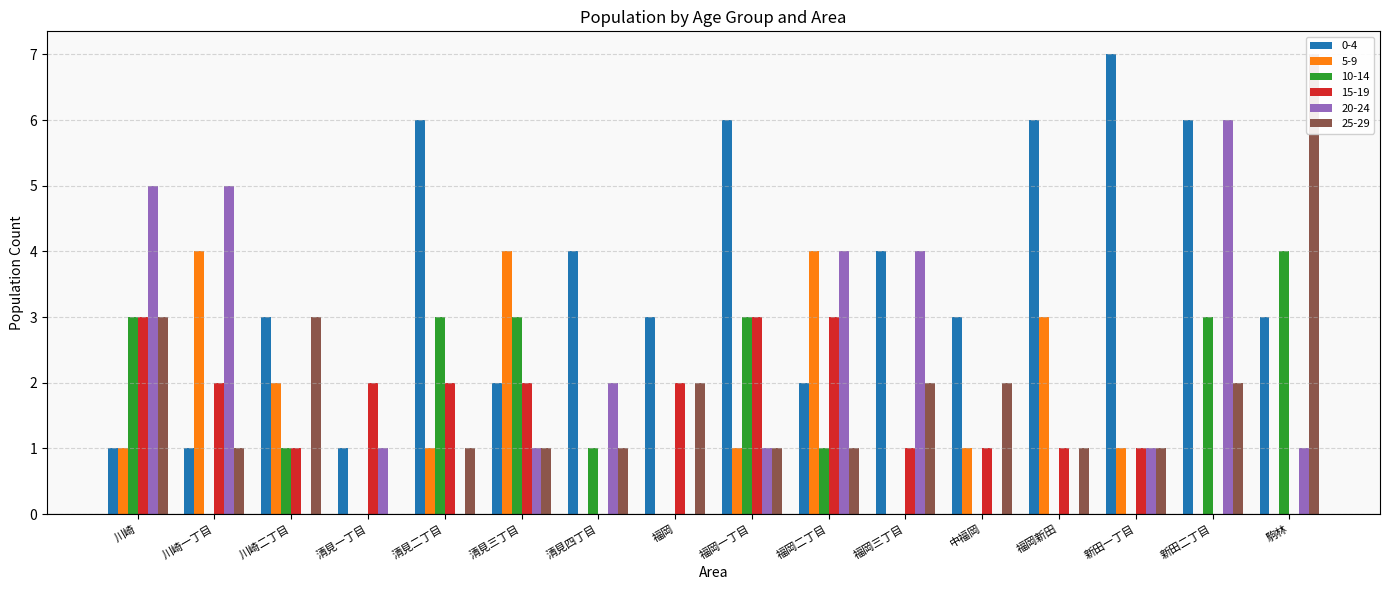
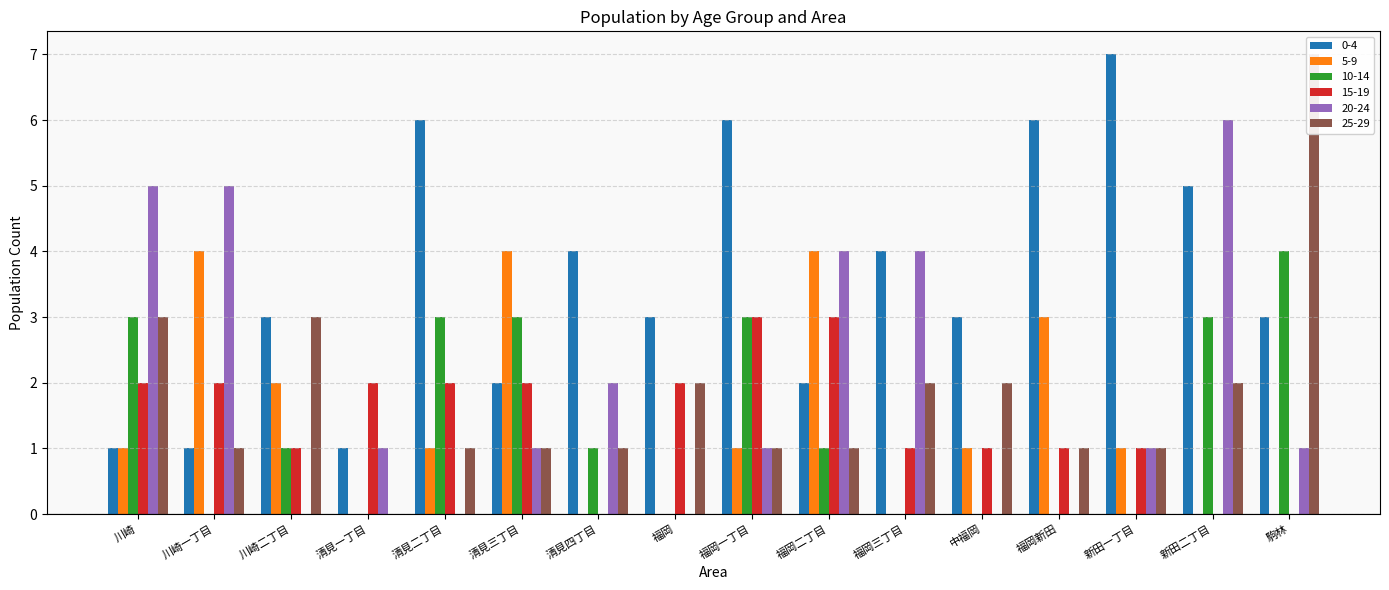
  {
    "0-4": {
      "川崎": 1,
      "川崎一丁目": 1,
      "川崎二丁目": 3,
      "清見一丁目": 1,
      "清見二丁目": 6,
      "清見三丁目": 2,
      "清見四丁目": 4,
      "福岡": 3,
      "福岡一丁目": 6,
      "福岡二丁目": 2,
      "福岡三丁目": 4,
      "中福岡": 3,
      "福岡新田": 6,
      "新田一丁目": 7,
-     "新田二丁目": 6,
+     "新田二丁目": 5,
      "駒林": 3
    },
    "5-9": {
      "川崎": 1,
      "川崎一丁目": 4,
      "川崎二丁目": 2,
      "清見一丁目": 0,
      "清見二丁目": 1,
      "清見三丁目": 4,
      "清見四丁目": 0,
      "福岡": 0,
      "福岡一丁目": 1,
      "福岡二丁目": 4,
      "福岡三丁目": 0,
      "中福岡": 1,
      "福岡新田": 3,
      "新田一丁目": 1,
      "新田二丁目": 0,
      "駒林": 0
    },
    "10-14": {
      "川崎": 3,
      "川崎一丁目": 0,
      "川崎二丁目": 1,
      "清見一丁目": 0,
      "清見二丁目": 3,
      "清見三丁目": 3,
      "清見四丁目": 1,
      "福岡": 0,
      "福岡一丁目": 3,
      "福岡二丁目": 1,
      "福岡三丁目": 0,
      "中福岡": 0,
      "福岡新田": 0,
      "新田一丁目": 0,
      "新田二丁目": 3,
      "駒林": 4
    },
    "15-19": {
-     "川崎": 3,
+     "川崎": 2,
      "川崎一丁目": 2,
      "川崎二丁目": 1,
      "清見一丁目": 2,
      "清見二丁目": 2,
      "清見三丁目": 2,
      "清見四丁目": 0,
      "福岡": 2,
      "福岡一丁目": 3,
      "福岡二丁目": 3,
      "福岡三丁目": 1,
      "中福岡": 1,
      "福岡新田": 1,
      "新田一丁目": 1,
      "新田二丁目": 0,
      "駒林": 0
    },
    "20-24": {
      "川崎": 5,
      "川崎一丁目": 5,
      "川崎二丁目": 0,
      "清見一丁目": 1,
      "清見二丁目": 0,
      "清見三丁目": 1,
      "清見四丁目": 2,
      "福岡": 0,
      "福岡一丁目": 1,
      "福岡二丁目": 4,
      "福岡三丁目": 4,
      "中福岡": 0,
      "福岡新田": 0,
      "新田一丁目": 1,
      "新田二丁目": 6,
      "駒林": 1
    },
    "25-29": {
      "川崎": 3,
      "川崎一丁目": 1,
      "川崎二丁目": 3,
      "清見一丁目": 0,
      "清見二丁目": 1,
      "清見三丁目": 1,
      "清見四丁目": 1,
      "福岡": 2,
      "福岡一丁目": 1,
      "福岡二丁目": 1,
      "福岡三丁目": 2,
      "中福岡": 2,
      "福岡新田": 1,
      "新田一丁目": 1,
      "新田二丁目": 2
    }
  }
